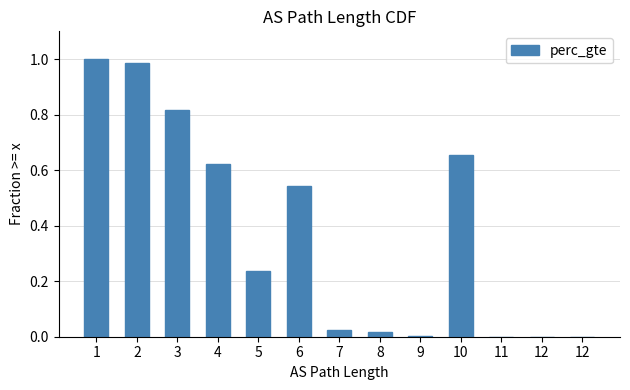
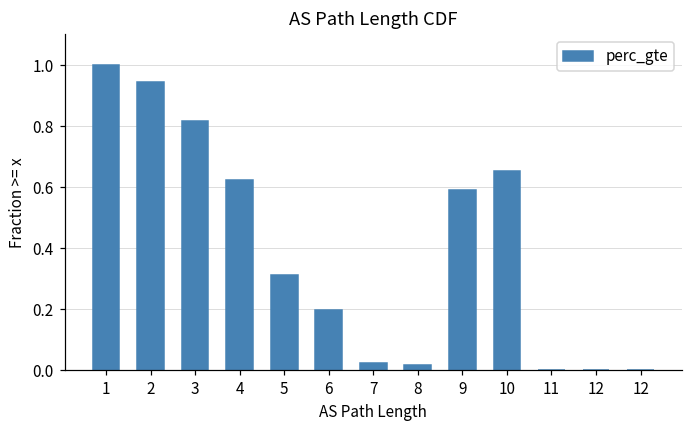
  {
    "1": 1.00,
-   "2": 0.99,
+   "2": 0.95,
    "3": 0.82,
    "4": 0.62,
-   "5": 0.24,
-   "6": 0.54,
+   "5": 0.31,
+   "6": 0.20,
    "7": 0.03,
    "8": 0.02,
-   "9": 0.00,
+   "9": 0.59,
    "10": 0.65
  }
